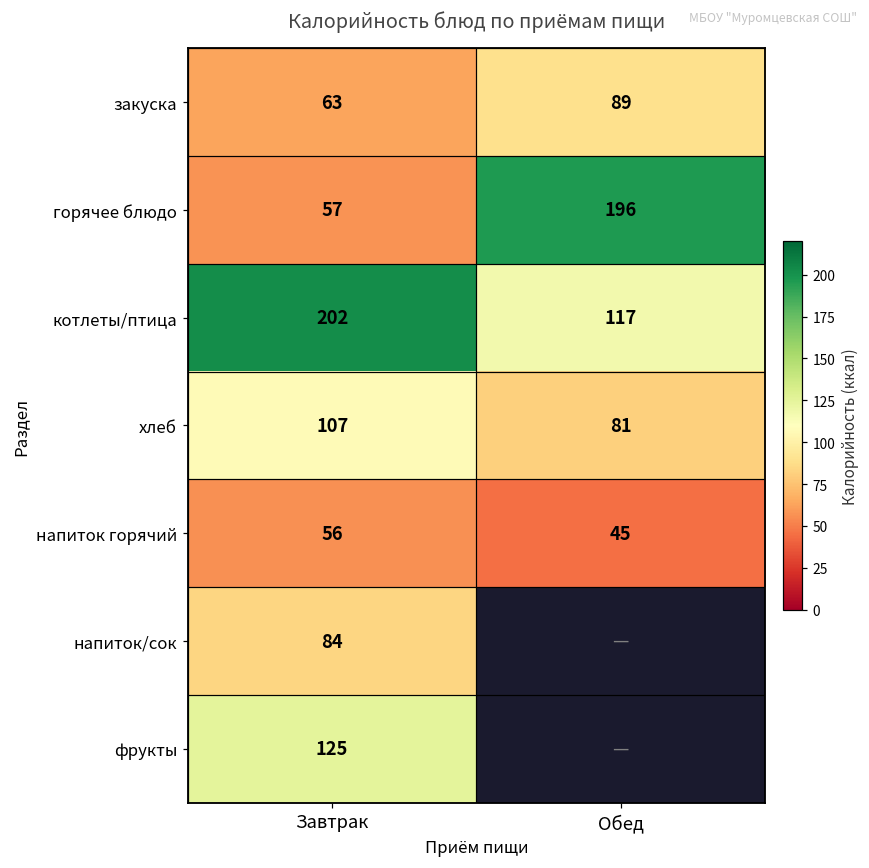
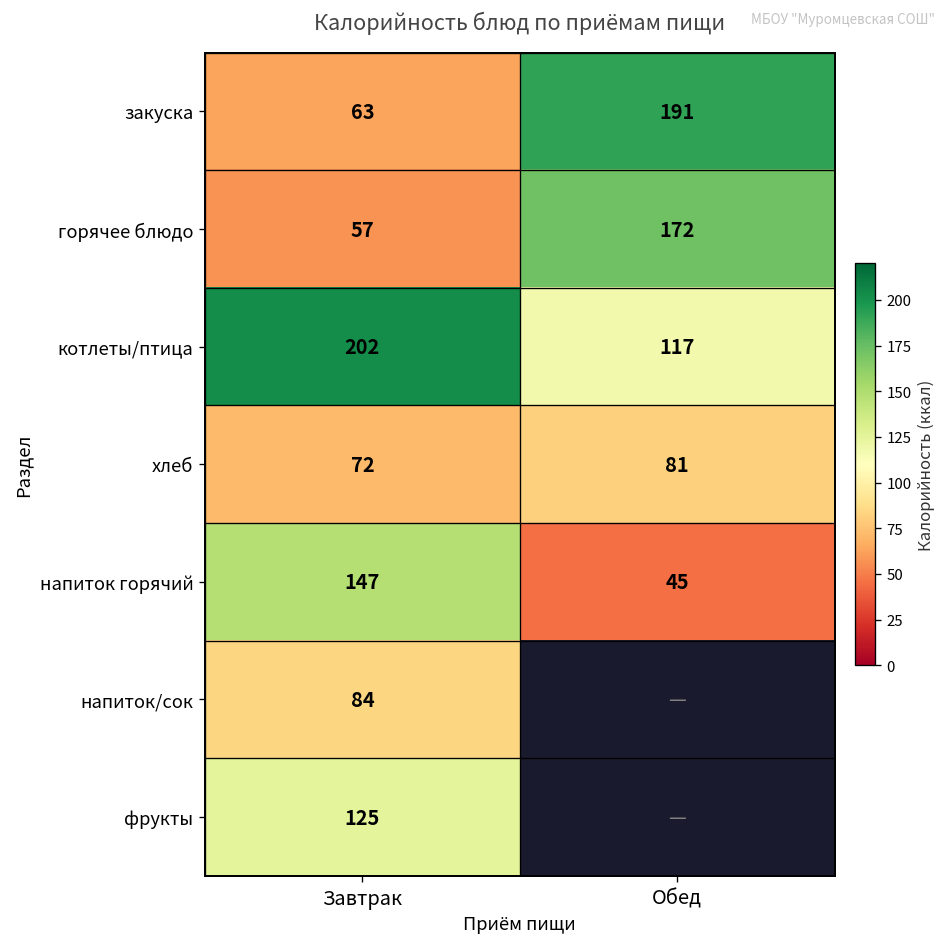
  {
    "закуска": {
      "Завтрак": 63,
-     "Обед": 89
+     "Обед": 191
    },
    "горячее блюдо": {
      "Завтрак": 57,
-     "Обед": 196
+     "Обед": 172
    },
    "котлеты/птица": {
      "Завтрак": 202,
      "Обед": 117
    },
    "хлеб": {
-     "Завтрак": 107,
+     "Завтрак": 72,
      "Обед": 81
    },
    "напиток горячий": {
-     "Завтрак": 56,
+     "Завтрак": 147,
      "Обед": 45
    },
    "напиток/сок": {
      "Завтрак": 84
    },
    "фрукты": {
      "Завтрак": 125
    }
  }
